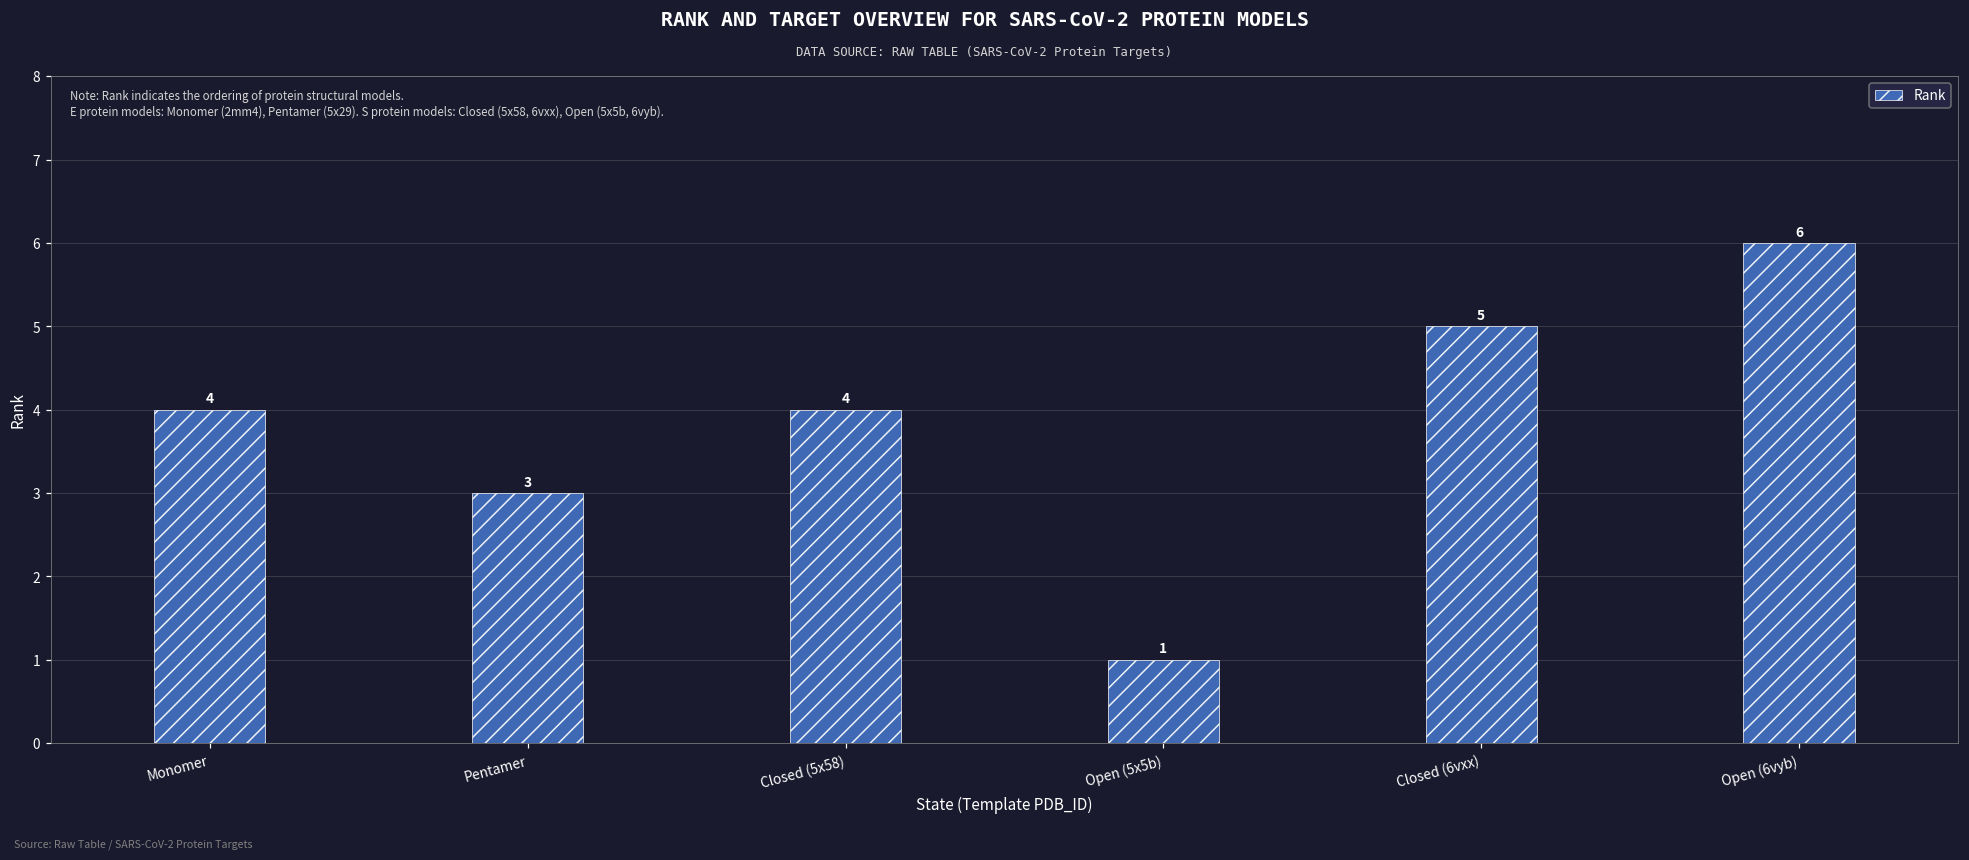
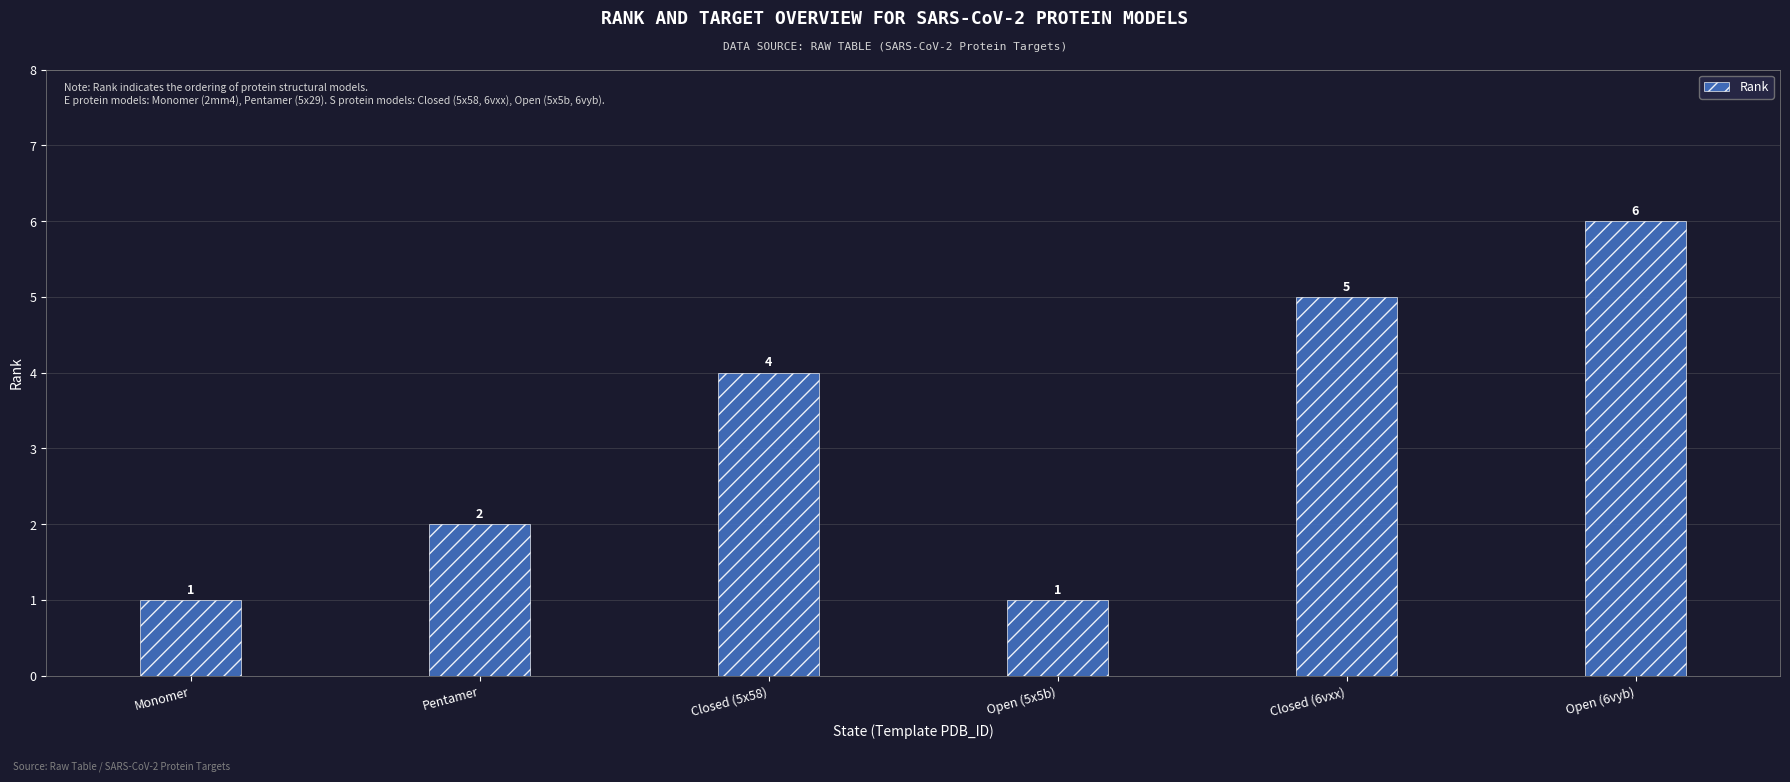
  {
-   "Monomer": 4,
-   "Pentamer": 3,
+   "Monomer": 1,
+   "Pentamer": 2,
    "Closed (5x58)": 4,
    "Open (5x5b)": 1,
    "Closed (6vxx)": 5,
    "Open (6vyb)": 6
  }
